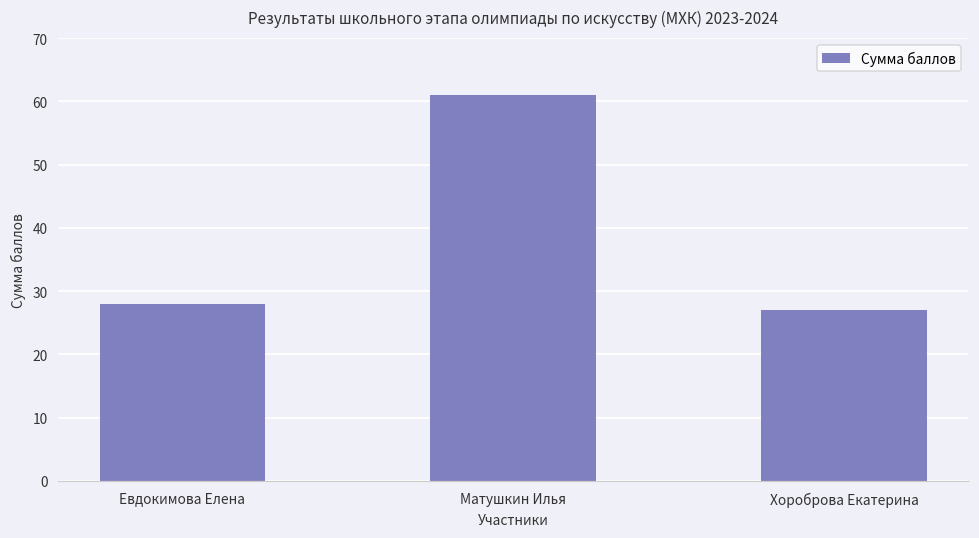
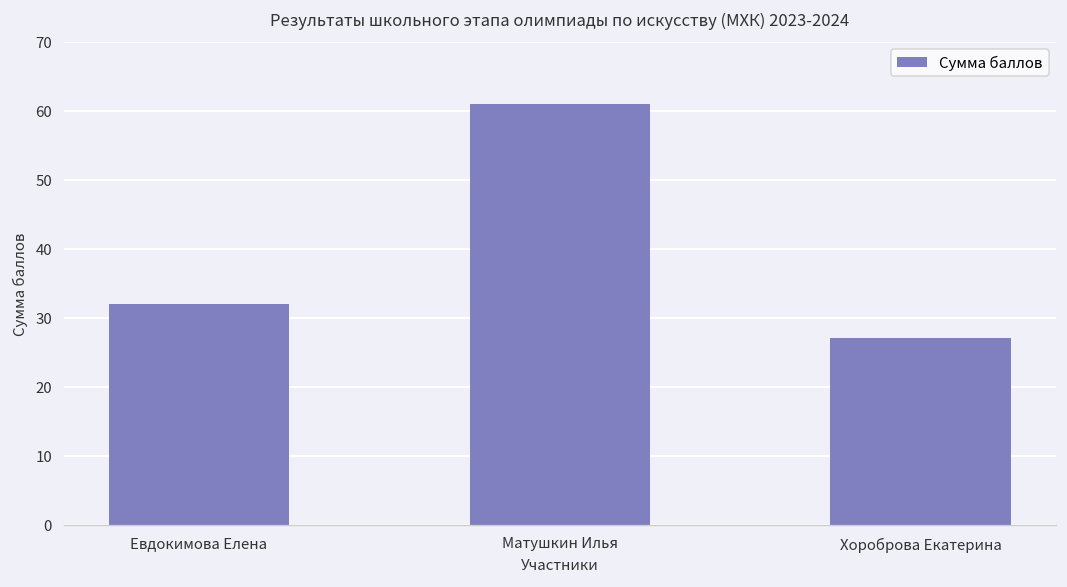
  {
-   "Евдокимова Елена": 28,
+   "Евдокимова Елена": 32,
    "Матушкин Илья": 61,
    "Хороброва Екатерина": 27
  }
